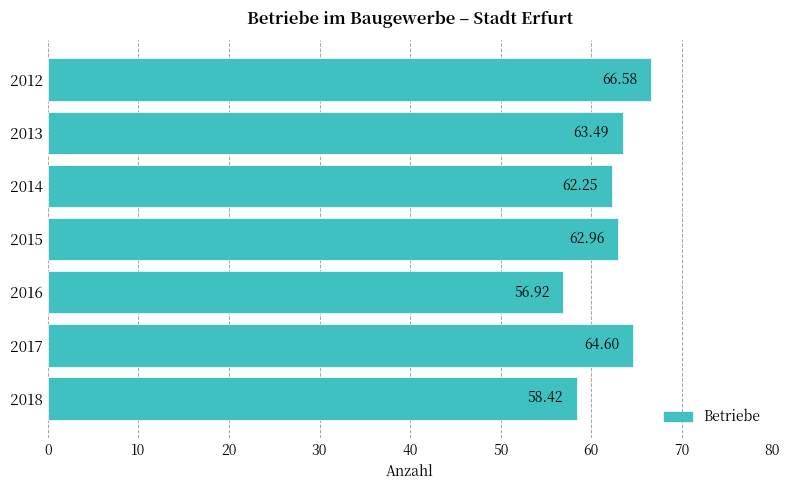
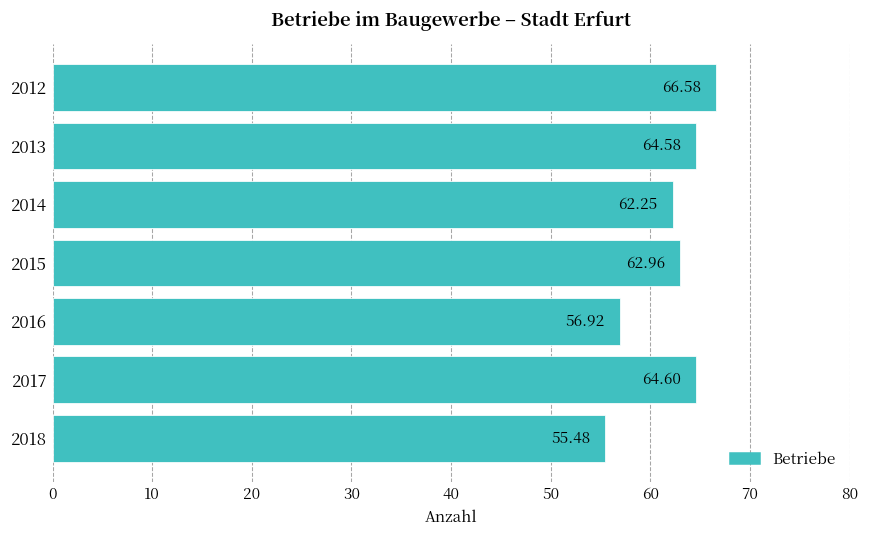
  {
    "2012": 66.58,
-   "2013": 63.49,
+   "2013": 64.58,
    "2014": 62.25,
    "2015": 62.96,
    "2016": 56.92,
    "2017": 64.60,
-   "2018": 58.42
+   "2018": 55.48
  }
